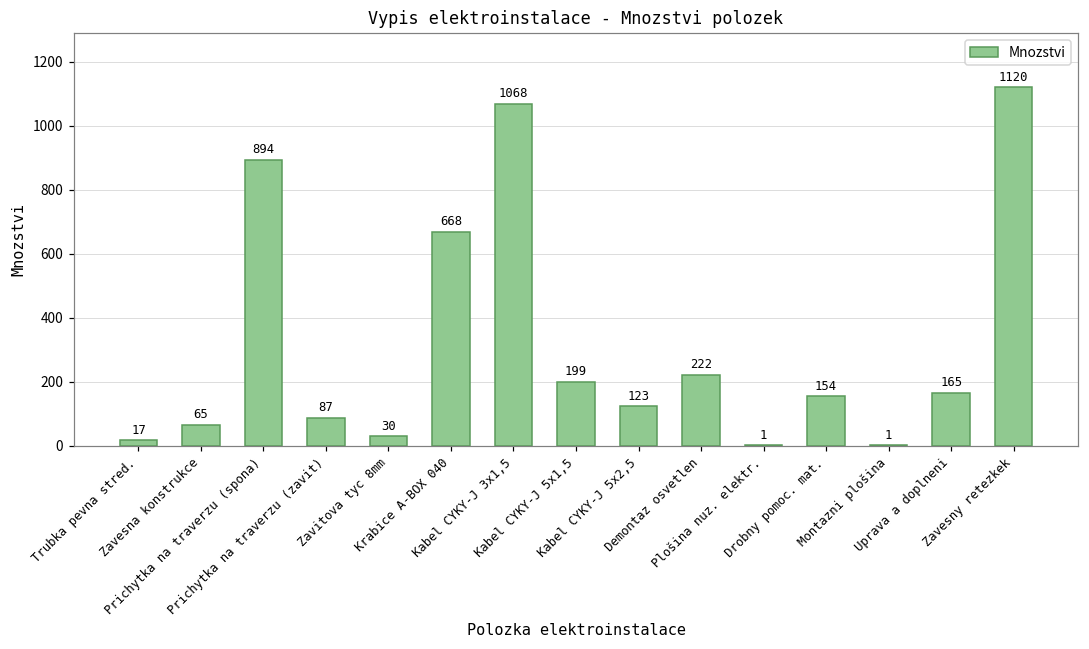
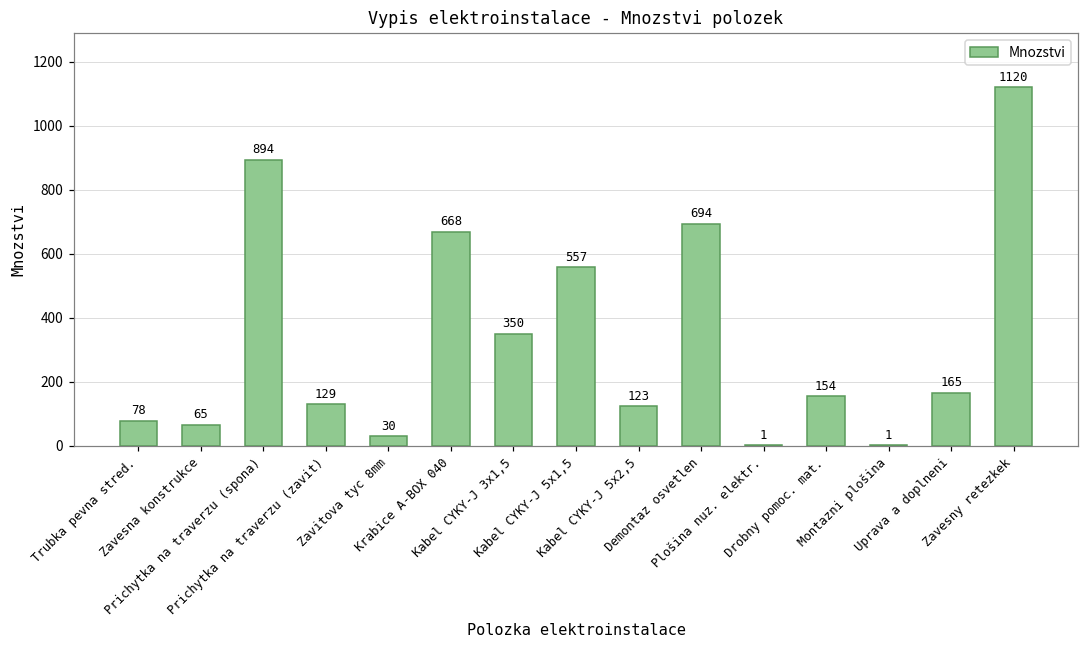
  {
-   "Trubka pevna stred.": 17,
+   "Trubka pevna stred.": 78,
    "Zavesna konstrukce": 65,
    "Prichytka na traverzu (spona)": 894,
-   "Prichytka na traverzu (zavit)": 87,
+   "Prichytka na traverzu (zavit)": 129,
    "Zavitova tyc 8mm": 30,
    "Krabice A-BOX 040": 668,
-   "Kabel CYKY-J 3x1,5": 1068,
-   "Kabel CYKY-J 5x1,5": 199,
+   "Kabel CYKY-J 3x1,5": 350,
+   "Kabel CYKY-J 5x1,5": 557,
    "Kabel CYKY-J 5x2,5": 123,
-   "Demontaz osvetlen": 222,
+   "Demontaz osvetlen": 694,
    "Plošina nuz. elektr.": 1,
    "Drobny pomoc. mat.": 154,
    "Montazni plošina": 1,
    "Uprava a doplneni": 165,
    "Zavesny retezkek": 1120
  }
